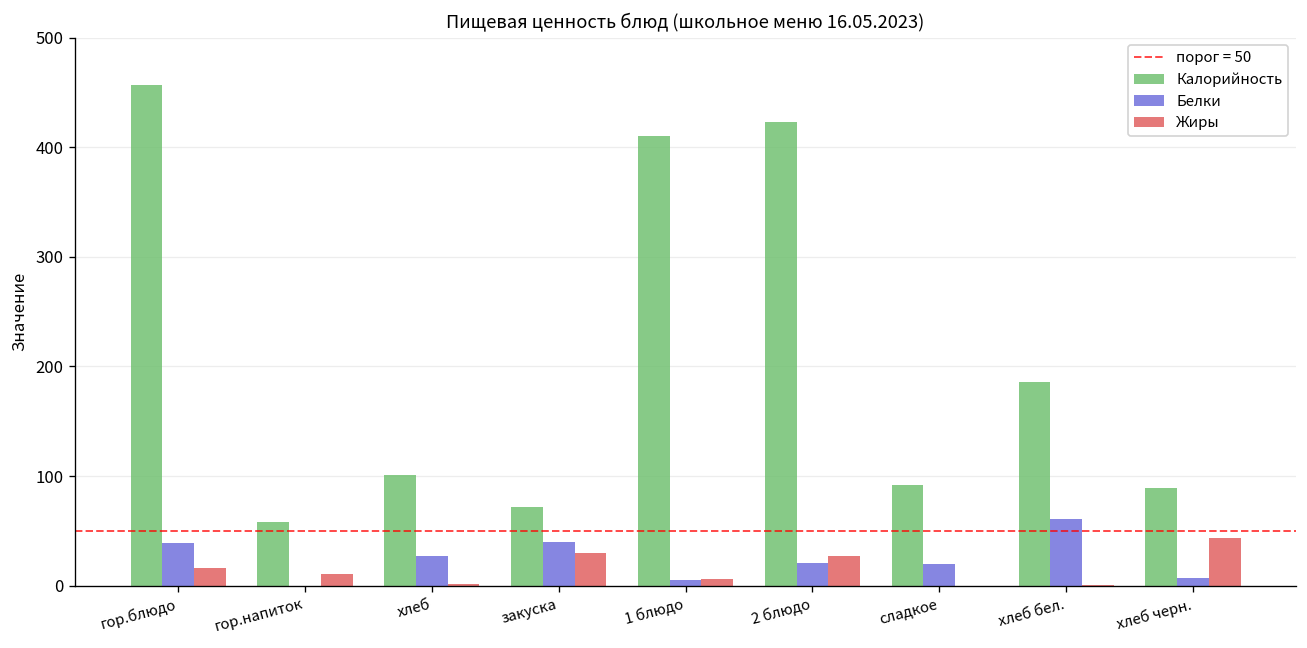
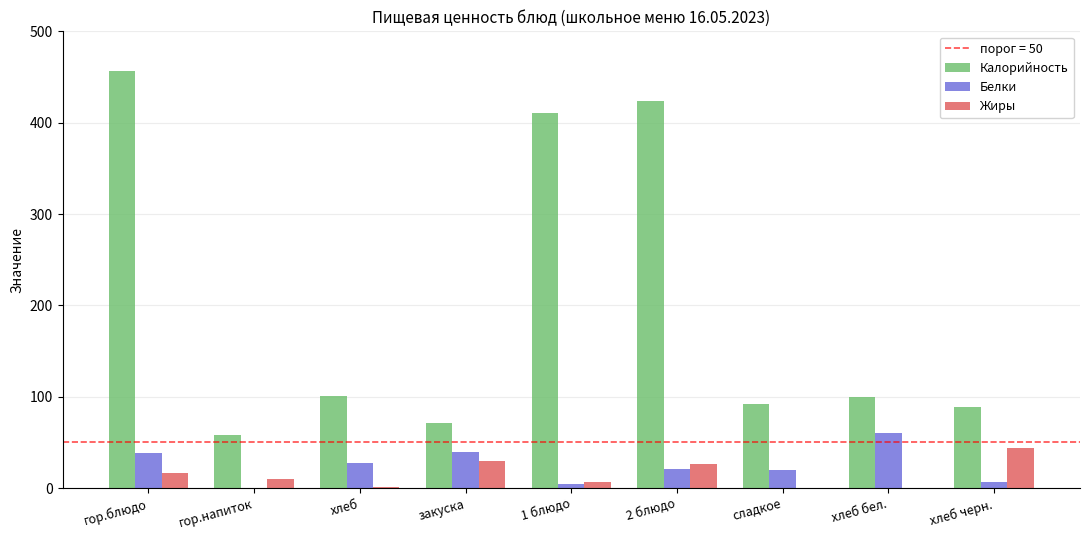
  {
    "Калорийность": {
      "гор.блюдо": 460,
      "гор.напиток": 60,
      "хлеб": 100,
      "закуска": 70,
      "1 блюдо": 410,
      "2 блюдо": 420,
      "сладкое": 90,
-     "хлеб бел.": 190,
+     "хлеб бел.": 100,
      "хлеб черн.": 90
    },
    "Белки": {
      "гор.блюдо": 40,
      "хлеб": 30,
      "закуска": 40,
      "1 блюдо": 0,
      "2 блюдо": 20,
      "сладкое": 20,
      "хлеб бел.": 60,
      "хлеб черн.": 10
    },
    "Жиры": {
      "гор.блюдо": 20,
      "гор.напиток": 10,
      "закуска": 30,
      "1 блюдо": 10,
      "2 блюдо": 30,
      "сладкое": 0,
      "хлеб черн.": 40
    }
  }
